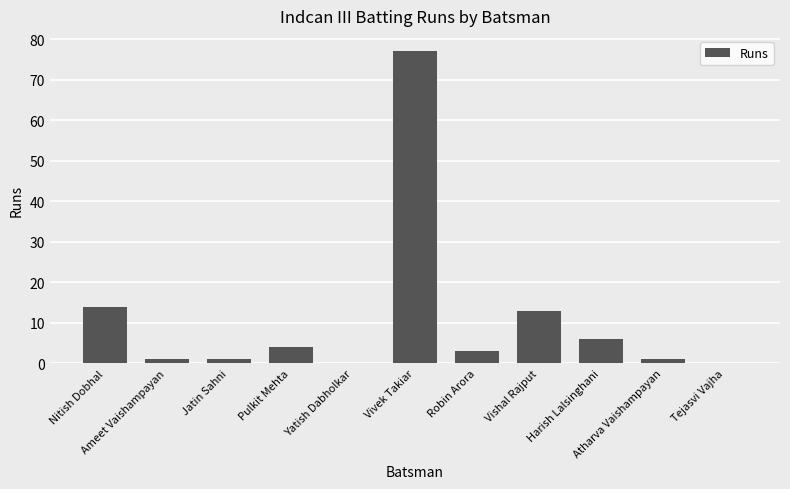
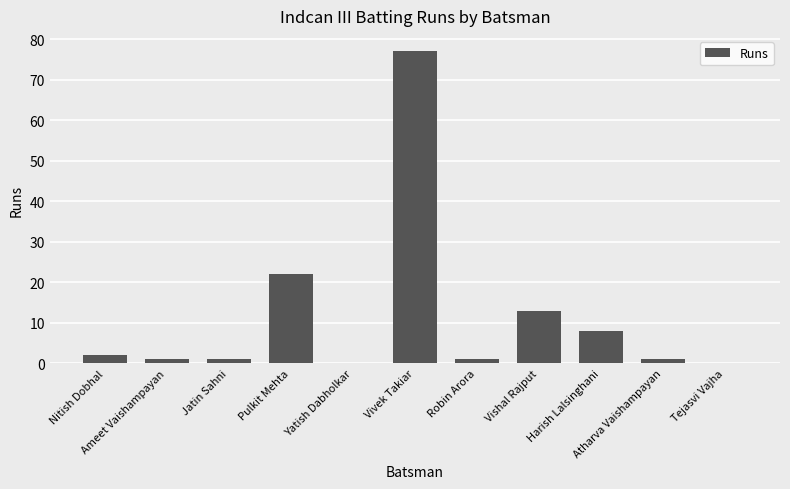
  {
-   "Nitish Dobhal": 14,
+   "Nitish Dobhal": 2,
    "Ameet Vaishampayan": 1,
    "Jatin Sahni": 1,
-   "Pulkit Mehta": 4,
+   "Pulkit Mehta": 22,
    "Yatish Dabholkar": 0,
    "Vivek Takiar": 77,
-   "Robin Arora": 3,
+   "Robin Arora": 1,
    "Vishal Rajput": 13,
-   "Harish Lalsinghani": 6,
+   "Harish Lalsinghani": 8,
    "Atharva Vaishampayan": 1,
    "Tejasvi Vajha": 0
  }
